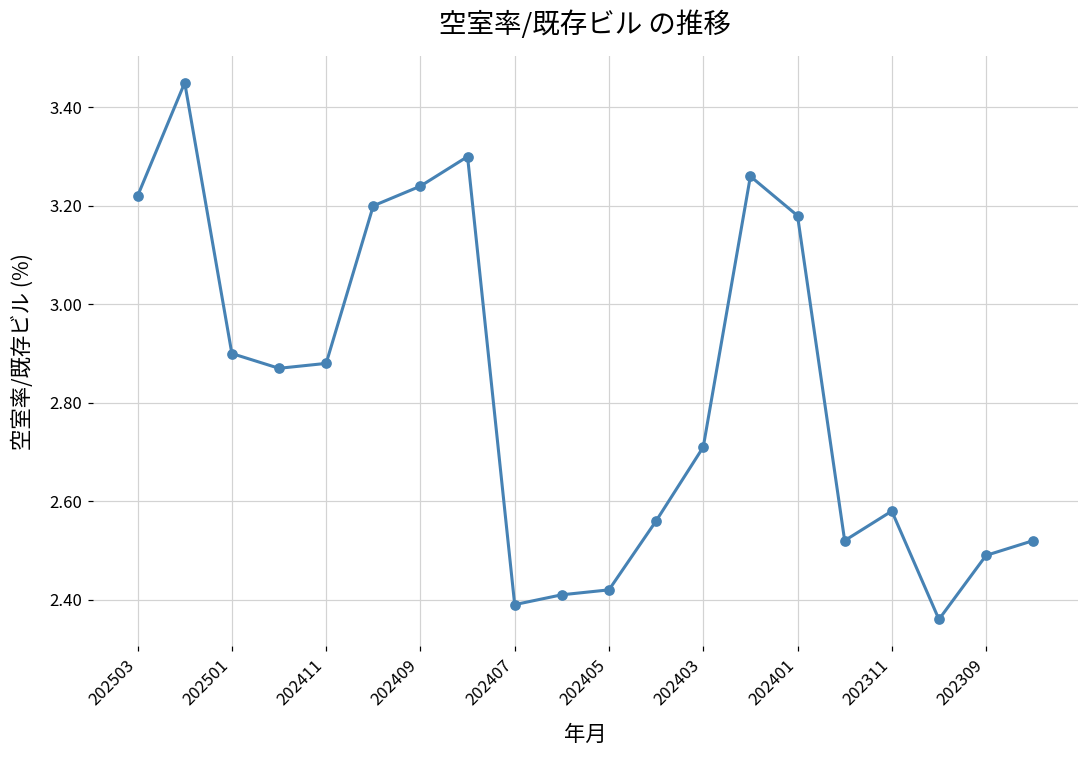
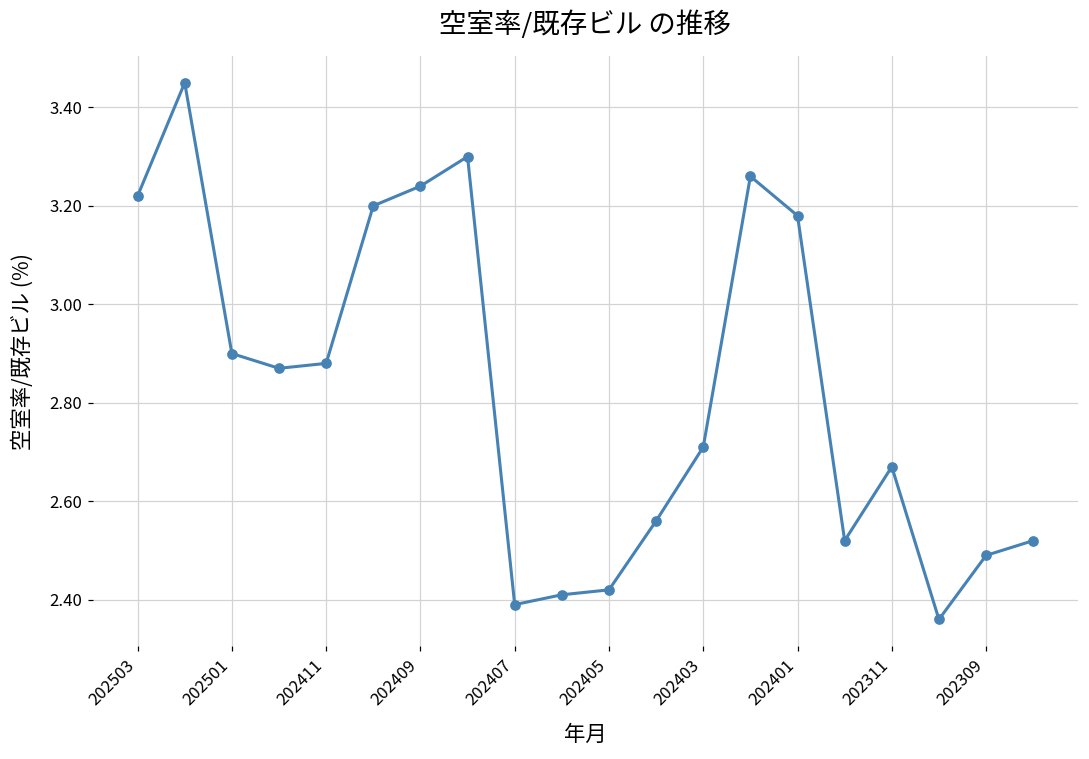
  {
    "202503": 3.22,
    "202501": 2.90,
    "202411": 2.88,
    "202409": 3.24,
    "202407": 2.39,
    "202405": 2.42,
    "202403": 2.71,
    "202401": 3.18,
-   "202311": 2.58,
+   "202311": 2.67,
    "202309": 2.49
  }
